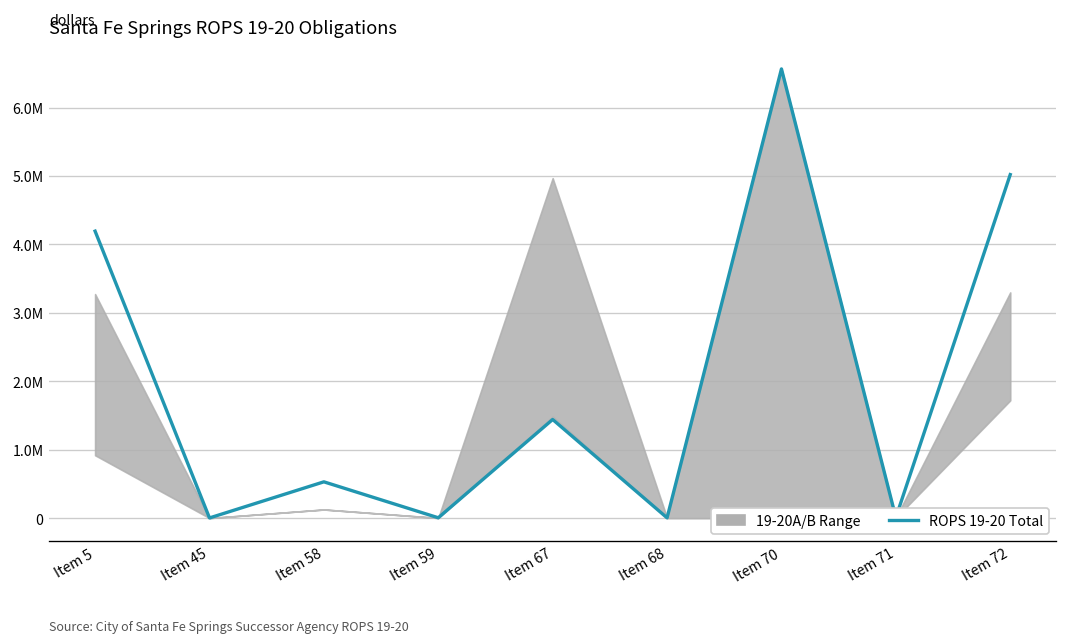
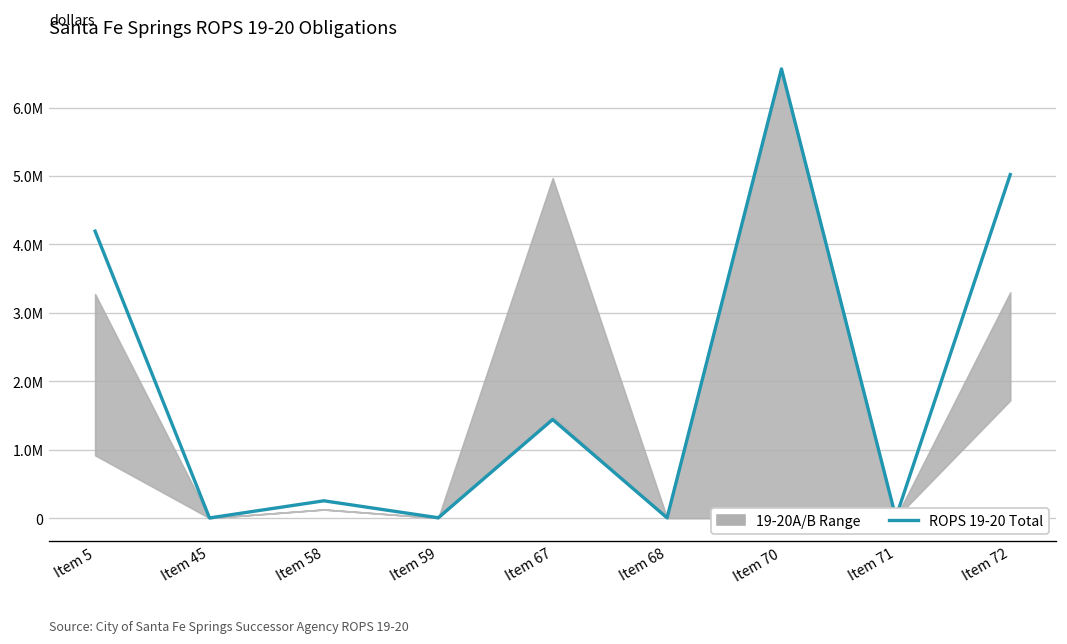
  {
    "ROPS 19-20 Total": {
      "Item 5": 4200000,
-     "Item 58": 500000,
+     "Item 58": 300000,
      "Item 67": 1400000,
      "Item 72": 5000000
    }
  }
